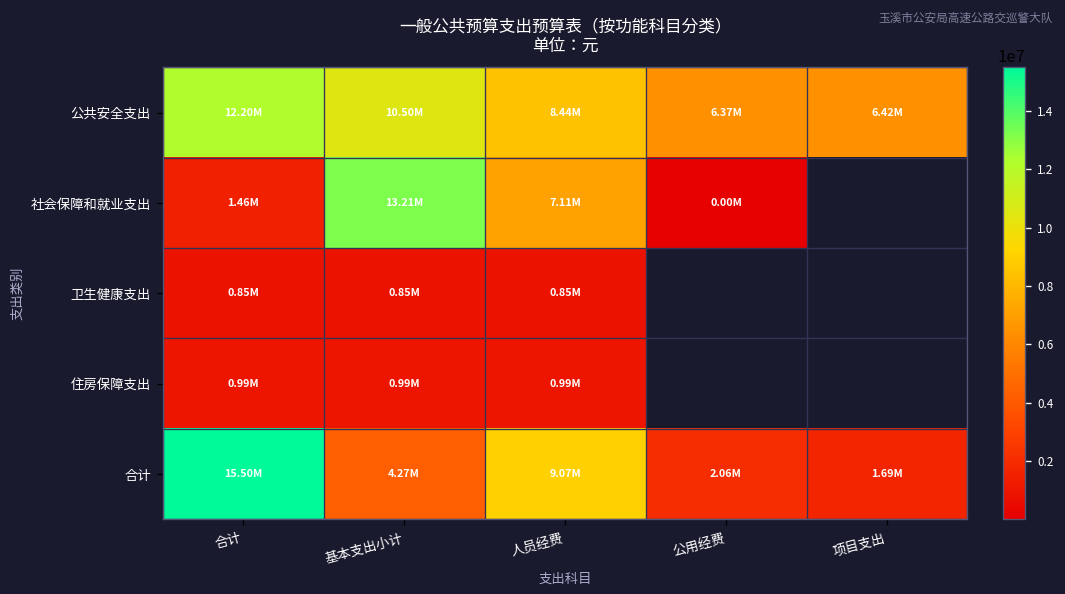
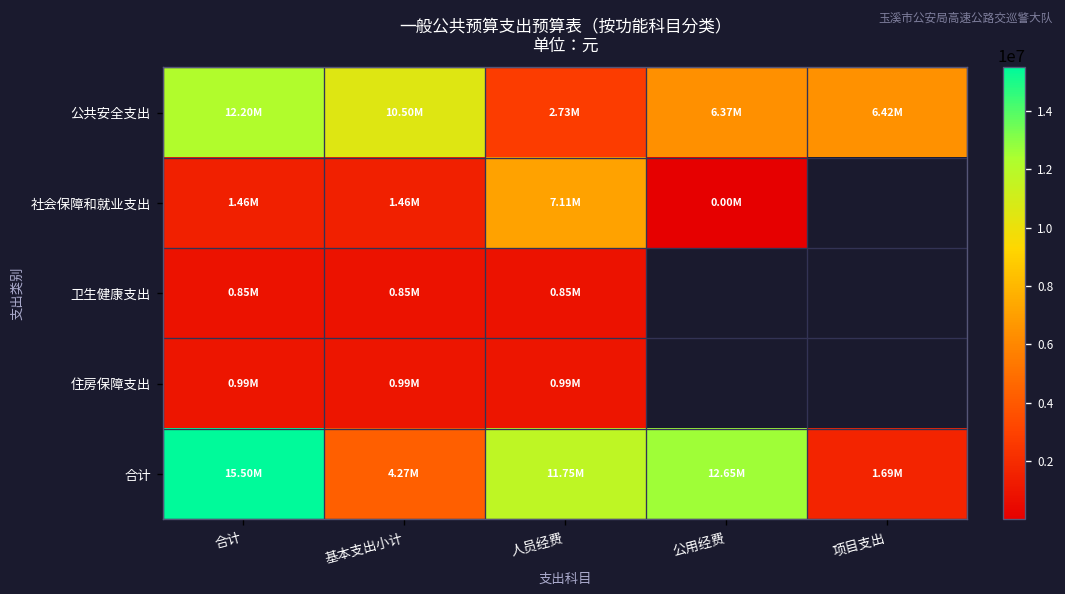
  {
    "公共安全支出": {
      "合计": "12.20M",
      "基本支出小计": "10.50M",
-     "人员经费": "8.44M",
+     "人员经费": "2.73M",
      "公用经费": "6.37M",
      "项目支出": "6.42M"
    },
    "社会保障和就业支出": {
      "合计": "1.46M",
-     "基本支出小计": "13.21M",
+     "基本支出小计": "1.46M",
      "人员经费": "7.11M",
      "公用经费": "0.00M"
    },
    "卫生健康支出": {
      "合计": "0.85M",
      "基本支出小计": "0.85M",
      "人员经费": "0.85M"
    },
    "住房保障支出": {
      "合计": "0.99M",
      "基本支出小计": "0.99M",
      "人员经费": "0.99M"
    },
    "合计": {
      "合计": "15.50M",
      "基本支出小计": "4.27M",
-     "人员经费": "9.07M",
-     "公用经费": "2.06M",
+     "人员经费": "11.75M",
+     "公用经费": "12.65M",
      "项目支出": "1.69M"
    }
  }
